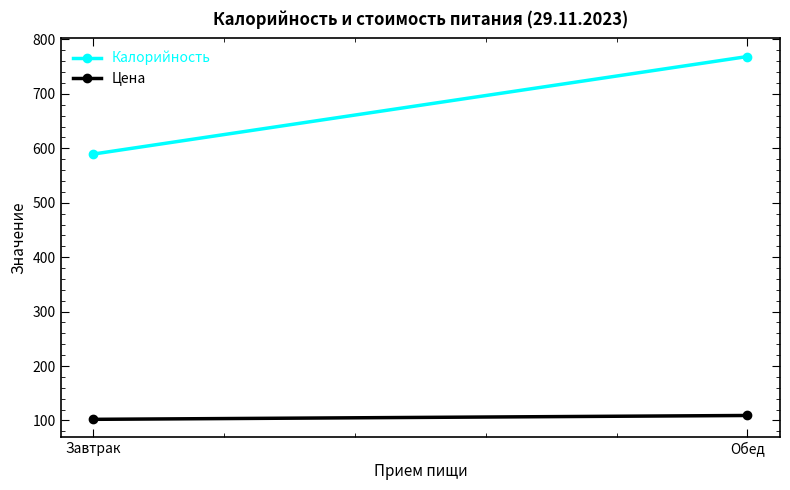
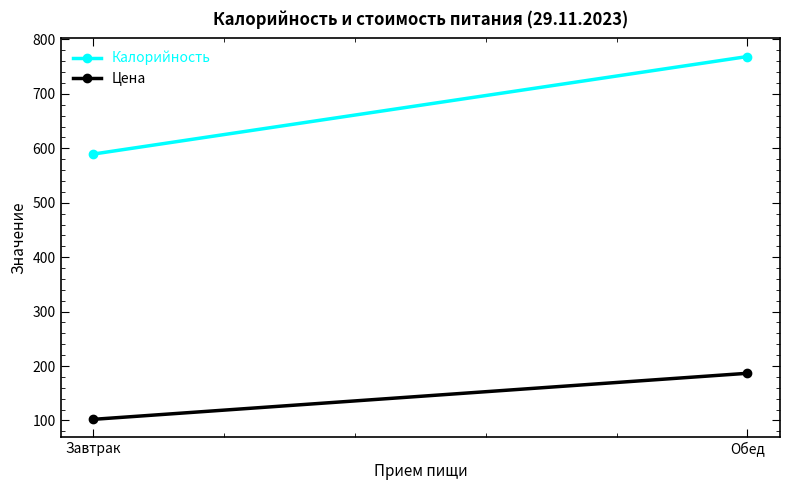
  {
    "Калорийность": {
      "Завтрак": 590,
      "Обед": 770
    },
    "Цена": {
      "Завтрак": 100,
-     "Обед": 110
+     "Обед": 190
    }
  }
